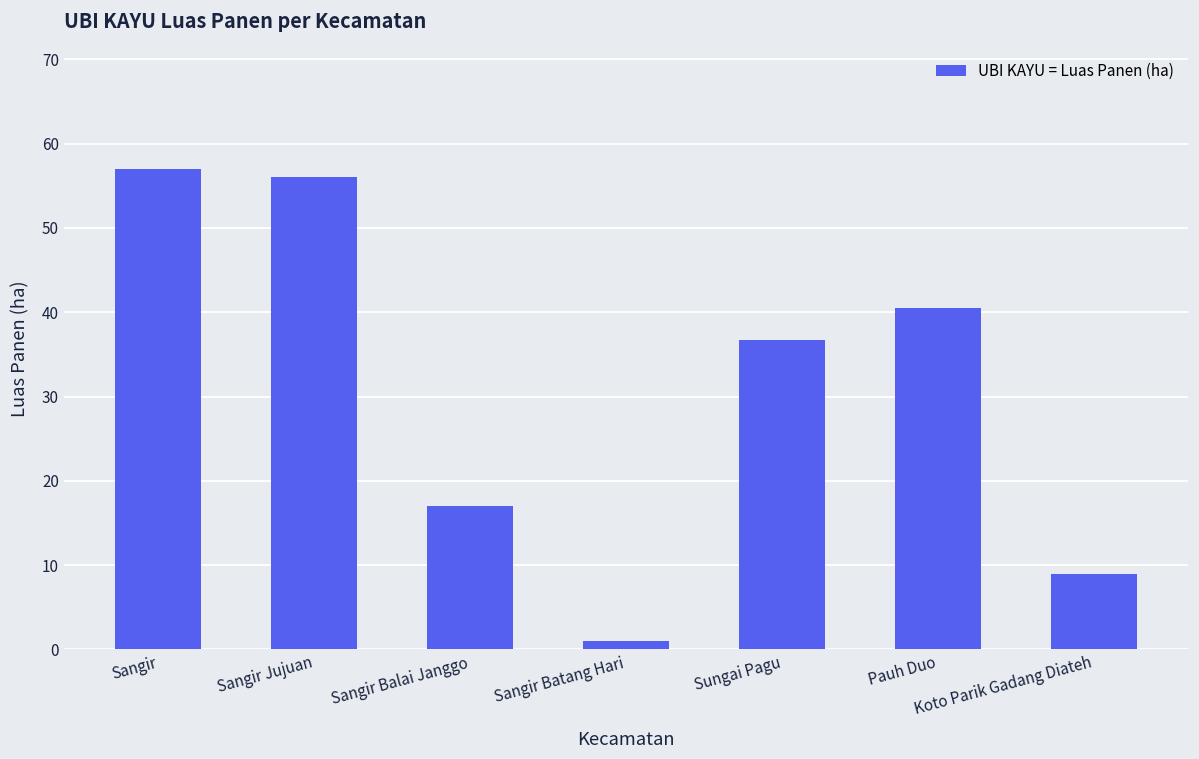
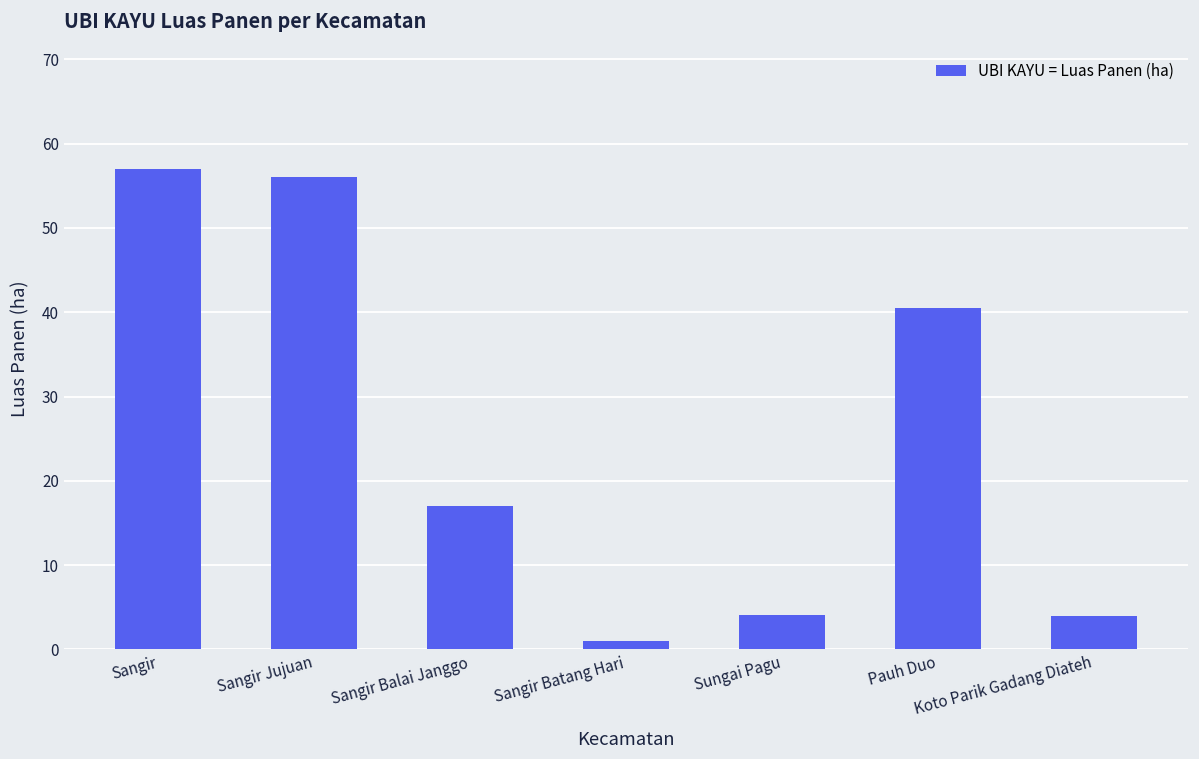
  {
    "Sangir": 57,
    "Sangir Jujuan": 56,
    "Sangir Balai Janggo": 17,
    "Sangir Batang Hari": 1,
-   "Sungai Pagu": 37,
+   "Sungai Pagu": 4,
    "Pauh Duo": 41,
-   "Koto Parik Gadang Diateh": 9
+   "Koto Parik Gadang Diateh": 4
  }
